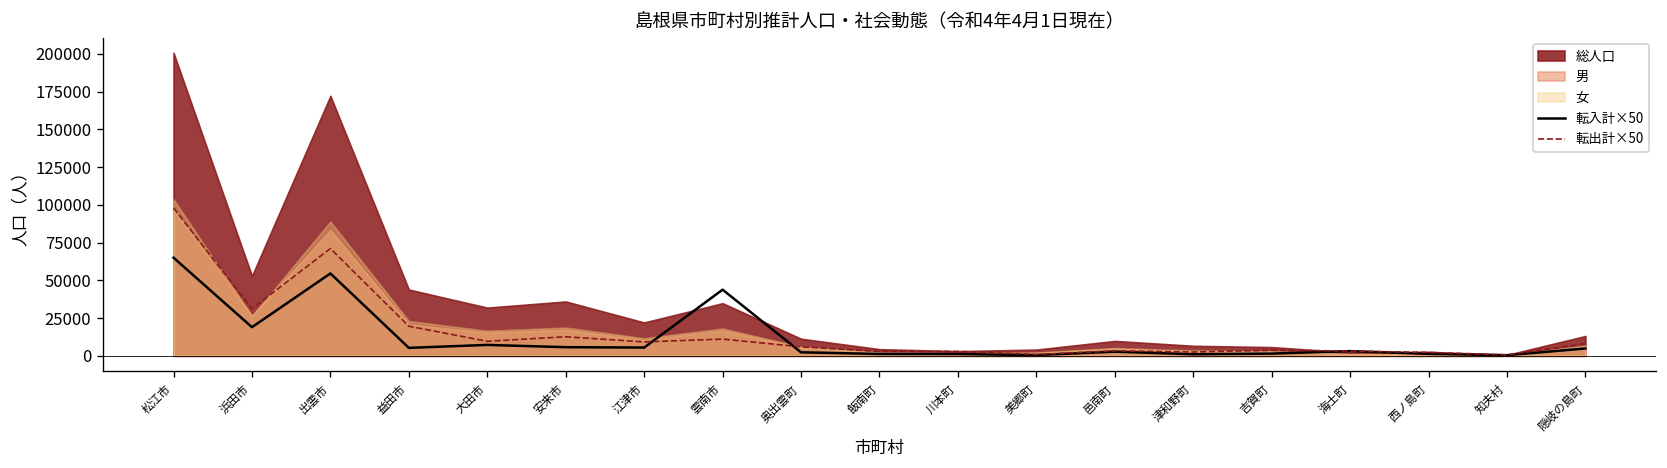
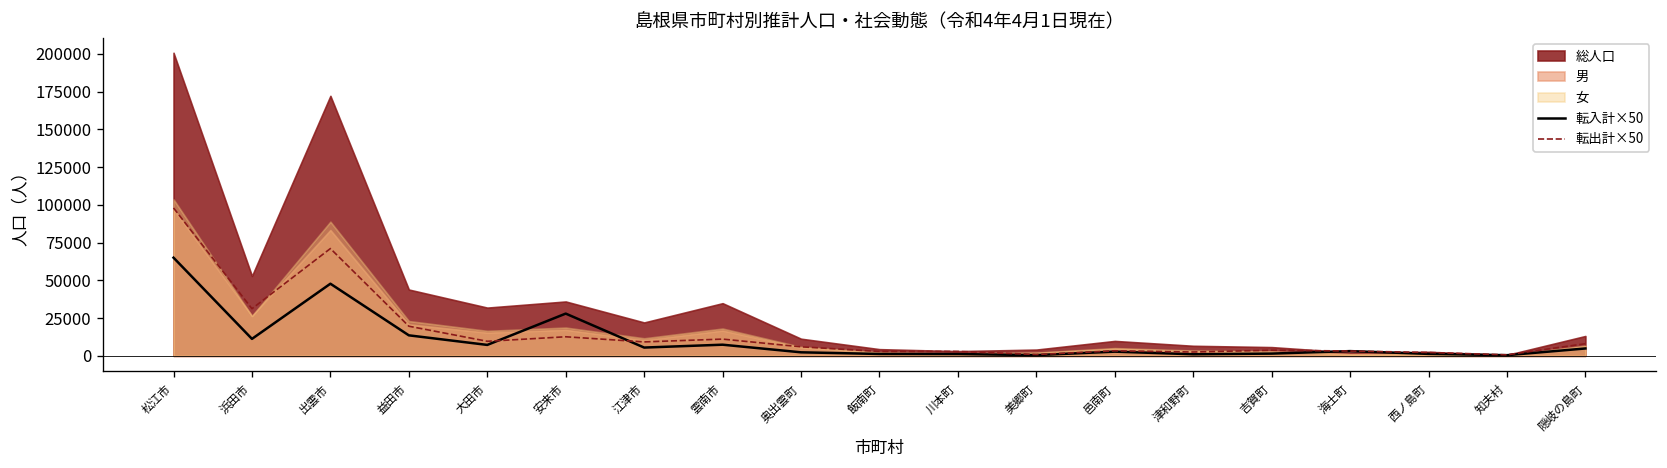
  {
    "転入計×50": {
      "松江市": 65000,
-     "浜田市": 19000,
-     "出雲市": 55000,
-     "益田市": 5000,
+     "浜田市": 11000,
+     "出雲市": 48000,
+     "益田市": 14000,
      "大田市": 7000,
-     "安来市": 6000,
+     "安来市": 28000,
      "江津市": 6000,
-     "雲南市": 44000,
+     "雲南市": 7000,
      "奥出雲町": 2000
    }
  }
